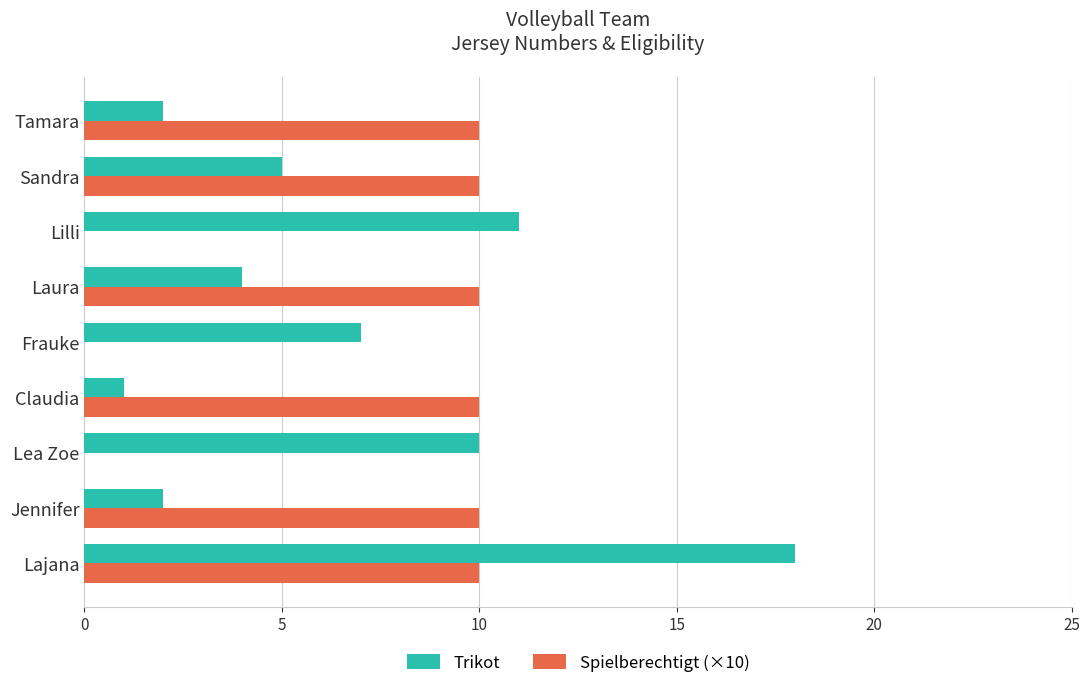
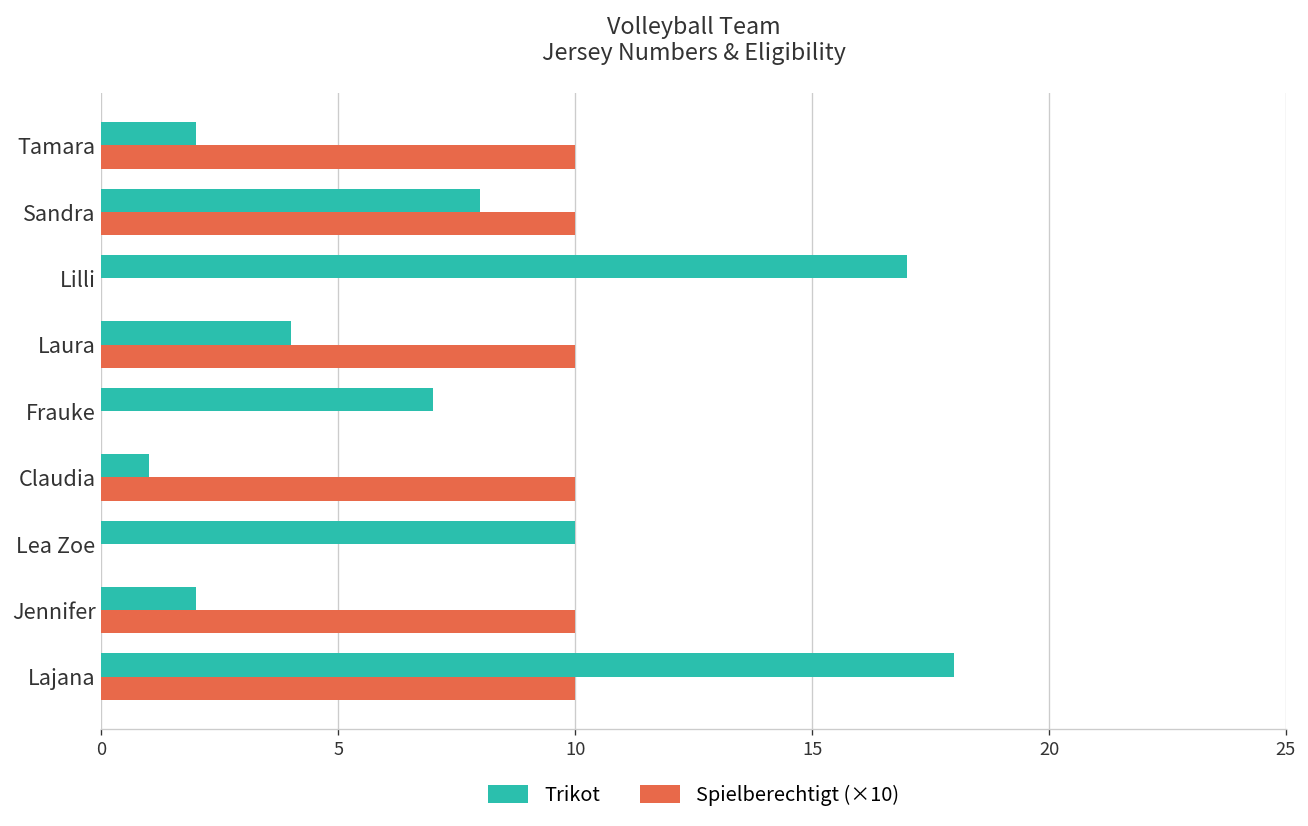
  {
    "Trikot": {
      "Tamara": 2,
-     "Sandra": 5,
-     "Lilli": 11,
+     "Sandra": 8,
+     "Lilli": 17,
      "Laura": 4,
      "Frauke": 7,
      "Claudia": 1,
      "Lea Zoe": 10,
      "Jennifer": 2,
      "Lajana": 18
    },
    "Spielberechtigt (×10)": {
      "Tamara": 10,
      "Sandra": 10,
      "Lilli": 0,
      "Laura": 10,
      "Frauke": 0,
      "Claudia": 10,
      "Lea Zoe": 0,
      "Jennifer": 10,
      "Lajana": 10
    }
  }
